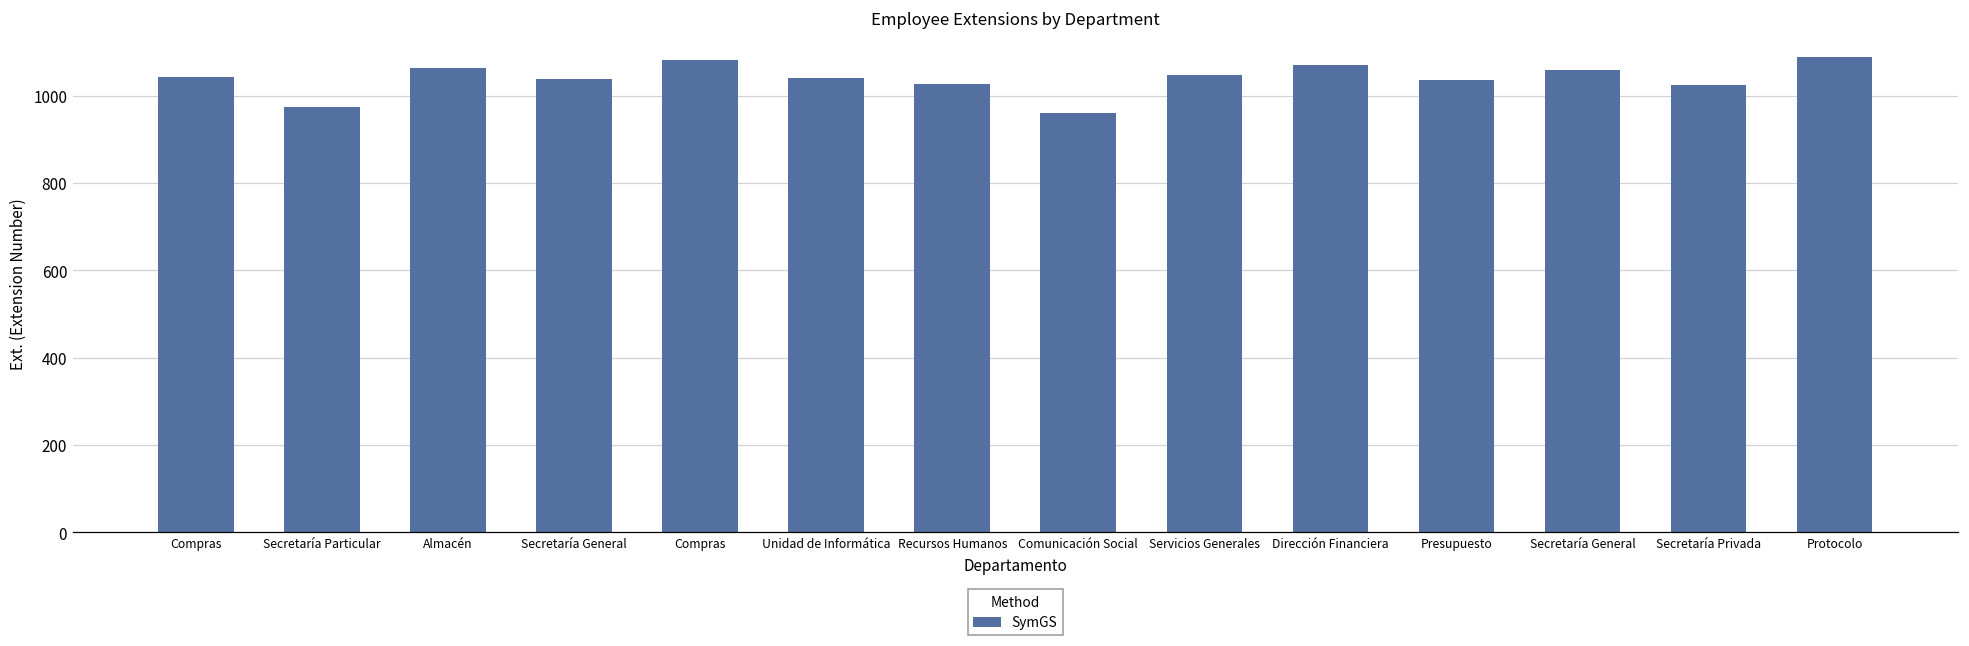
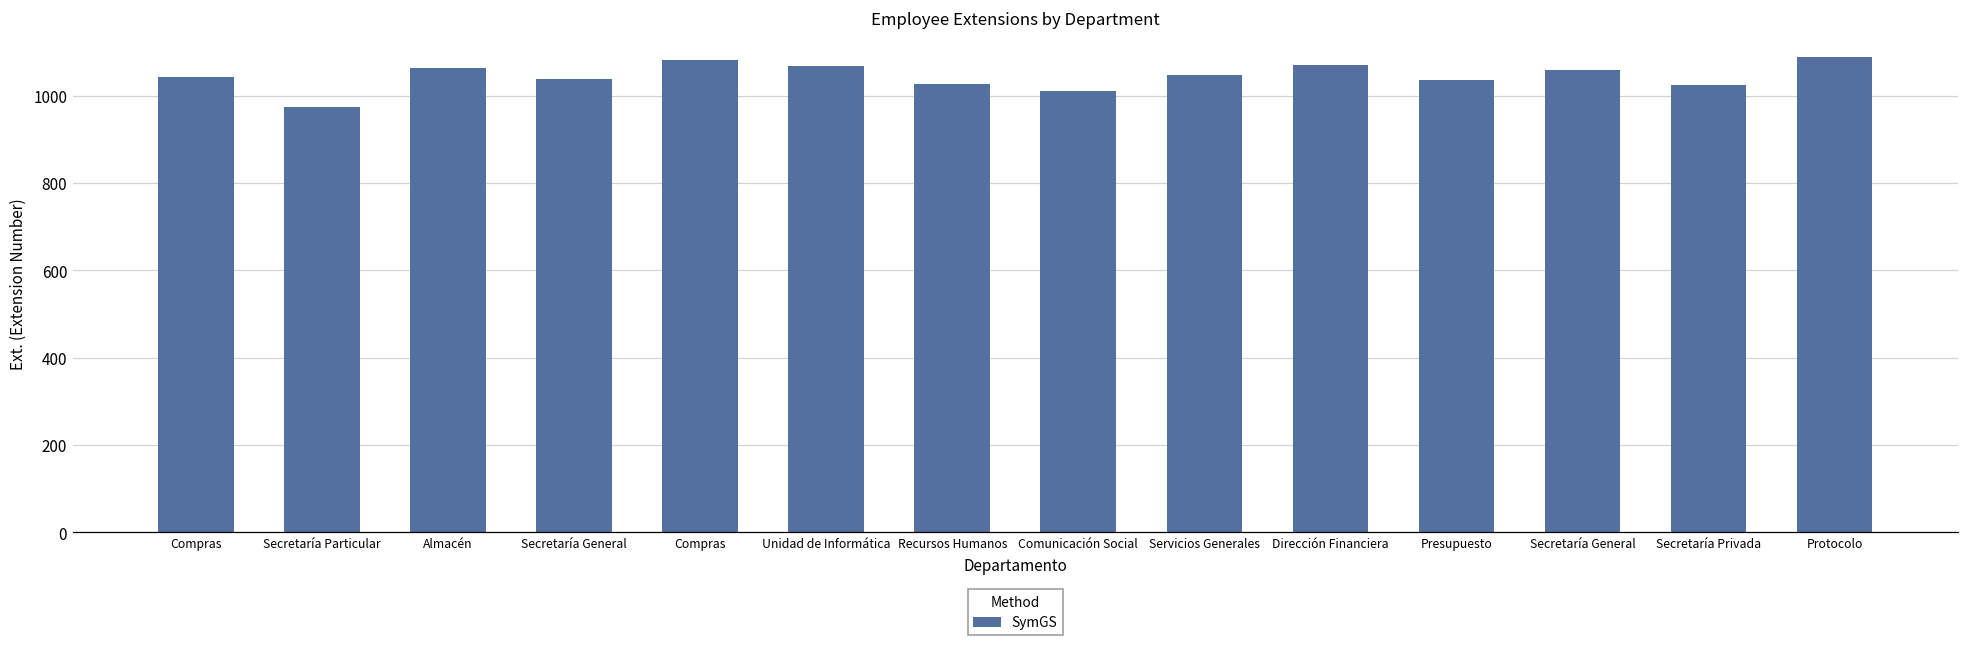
  {
    "Secretaría Particular": 970,
    "Almacén": 1060,
-   "Unidad de Informática": 1040,
+   "Unidad de Informática": 1070,
    "Recursos Humanos": 1030,
-   "Comunicación Social": 960,
+   "Comunicación Social": 1010,
    "Servicios Generales": 1050,
    "Dirección Financiera": 1070,
    "Presupuesto": 1040,
    "Secretaría Privada": 1020,
    "Protocolo": 1090
  }
